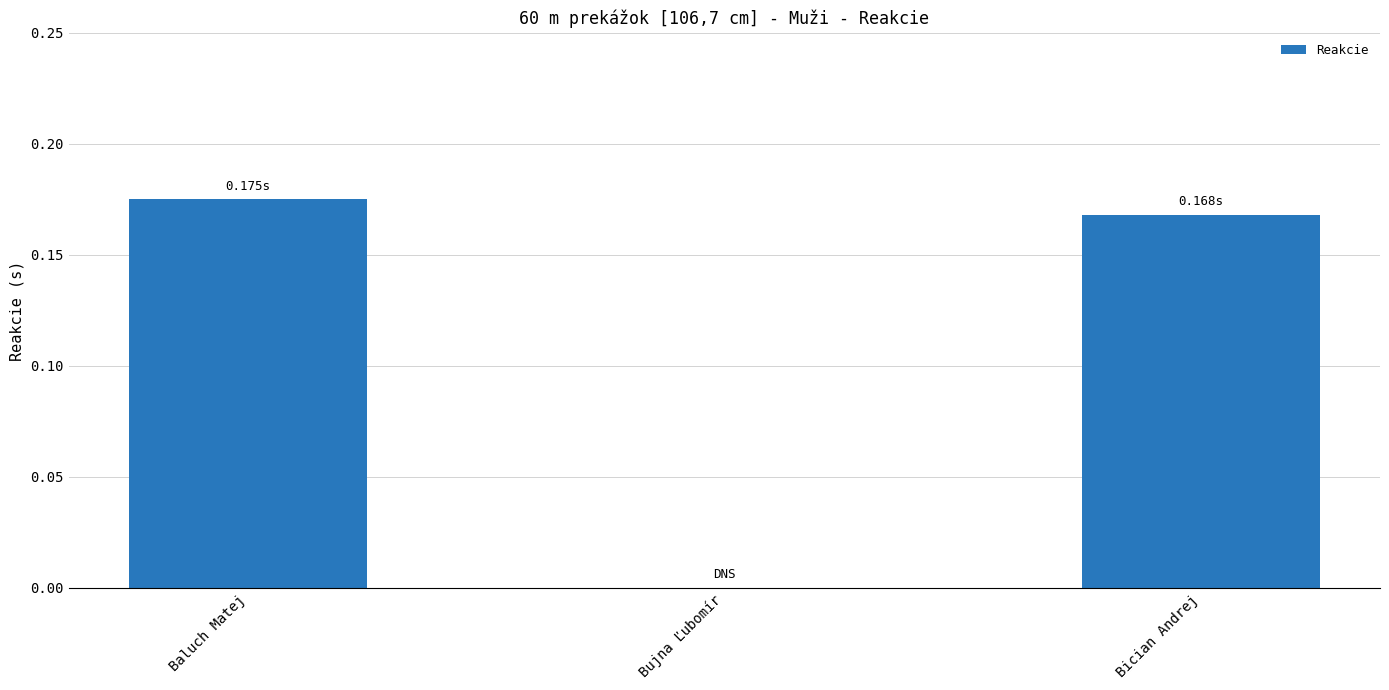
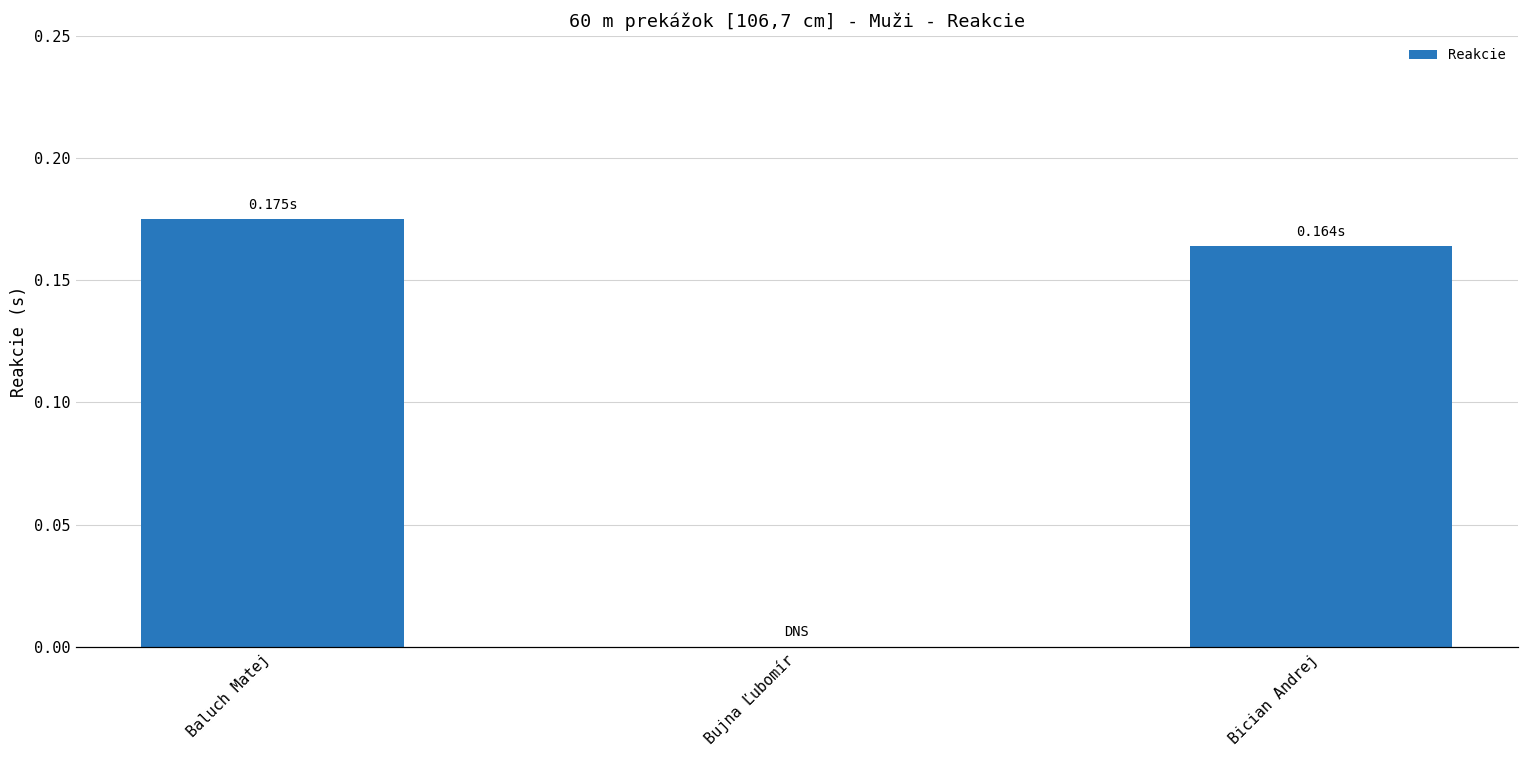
  {
    "Baluch Matej": "0.175s",
-   "Bician Andrej": "0.168s"
+   "Bician Andrej": "0.164s"
  }
